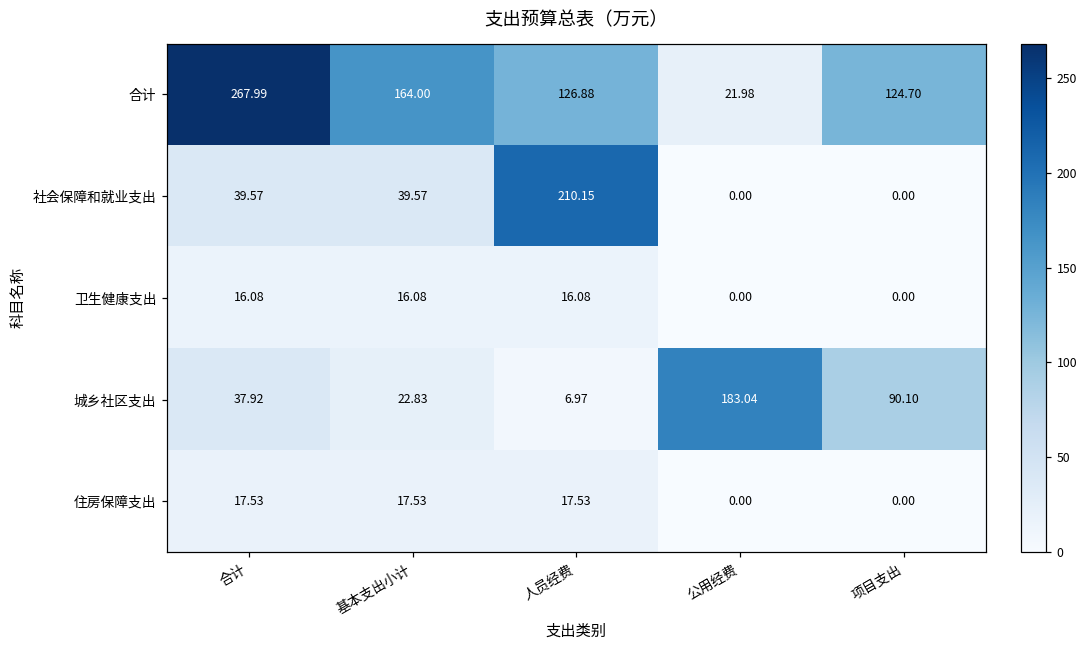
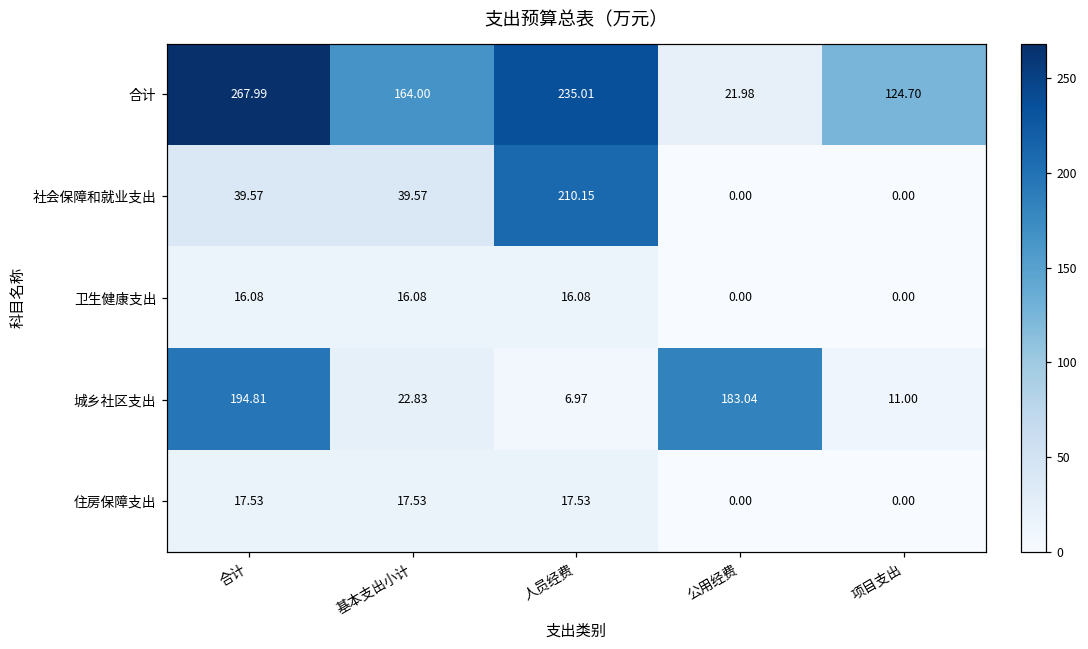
  {
    "合计": {
      "合计": 267.99,
      "基本支出小计": 164.00,
-     "人员经费": 126.88,
+     "人员经费": 235.01,
      "公用经费": 21.98,
      "项目支出": 124.70
    },
    "社会保障和就业支出": {
      "合计": 39.57,
      "基本支出小计": 39.57,
      "人员经费": 210.15,
      "公用经费": 0.00,
      "项目支出": 0.00
    },
    "卫生健康支出": {
      "合计": 16.08,
      "基本支出小计": 16.08,
      "人员经费": 16.08,
      "公用经费": 0.00,
      "项目支出": 0.00
    },
    "城乡社区支出": {
-     "合计": 37.92,
+     "合计": 194.81,
      "基本支出小计": 22.83,
      "人员经费": 6.97,
      "公用经费": 183.04,
-     "项目支出": 90.10
+     "项目支出": 11.00
    },
    "住房保障支出": {
      "合计": 17.53,
      "基本支出小计": 17.53,
      "人员经费": 17.53,
      "公用经费": 0.00,
      "项目支出": 0.00
    }
  }
